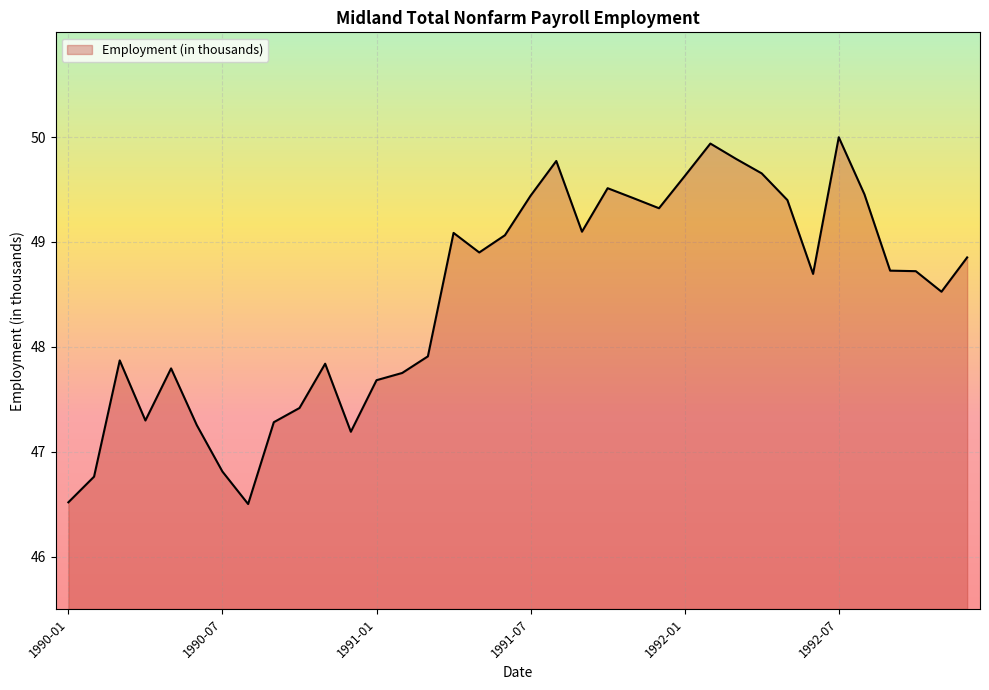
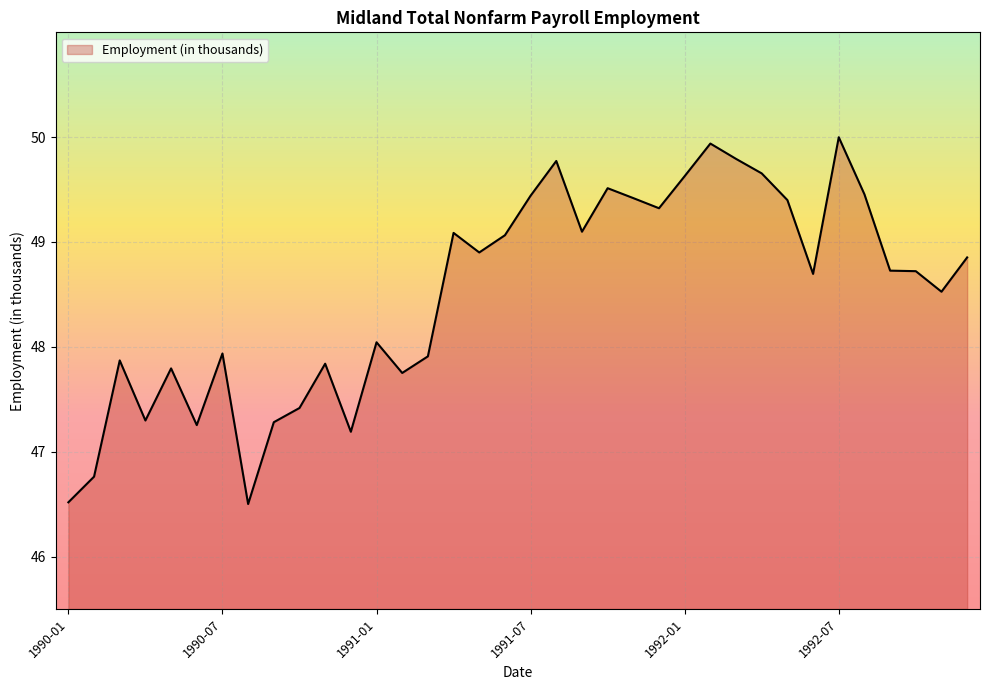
  {
    "1990-01": 46.52,
-   "1990-07": 46.81,
-   "1991-01": 47.68,
+   "1990-07": 47.94,
+   "1991-01": 48.04,
    "1991-07": 49.44,
    "1992-01": 49.63,
    "1992-07": 50.00
  }
